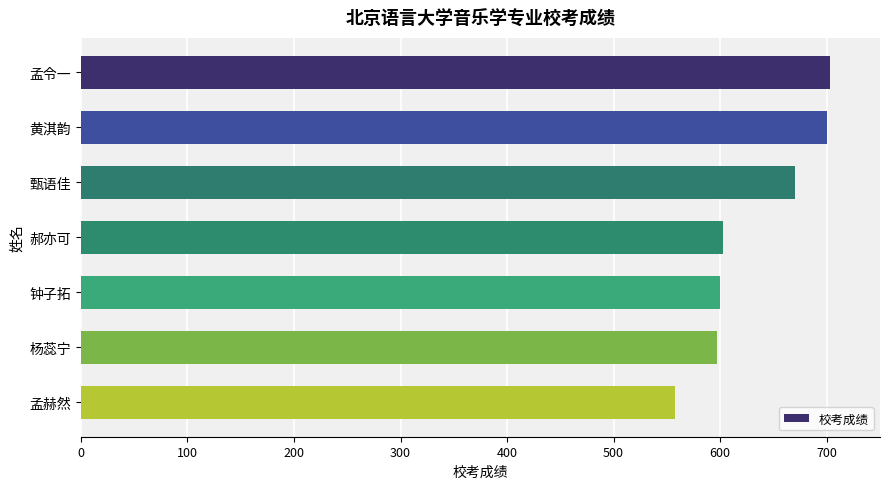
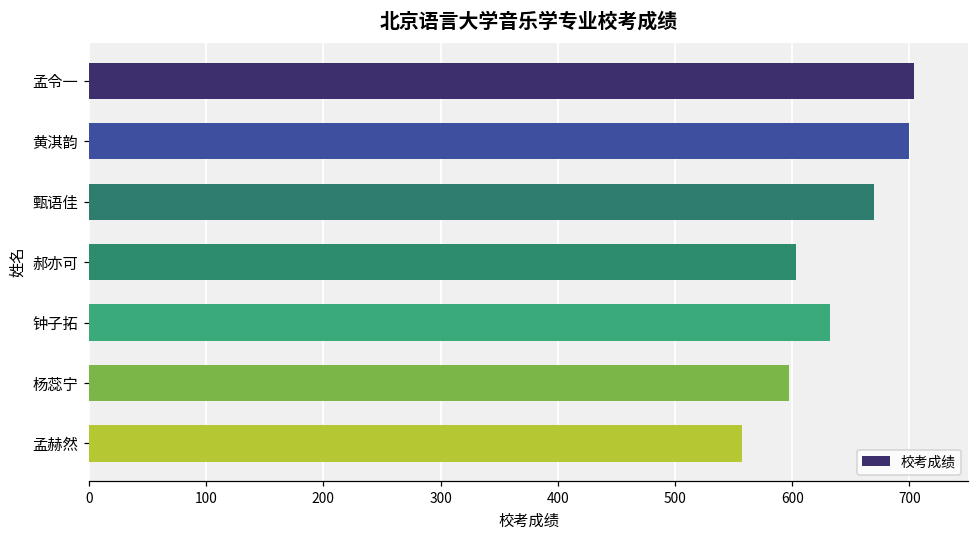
  {
    "孟令一": 704,
    "黄淇韵": 700,
    "甄语佳": 670,
    "郝亦可": 603,
-   "钟子拓": 600,
+   "钟子拓": 633,
    "杨蕊宁": 597,
    "孟赫然": 558
  }
